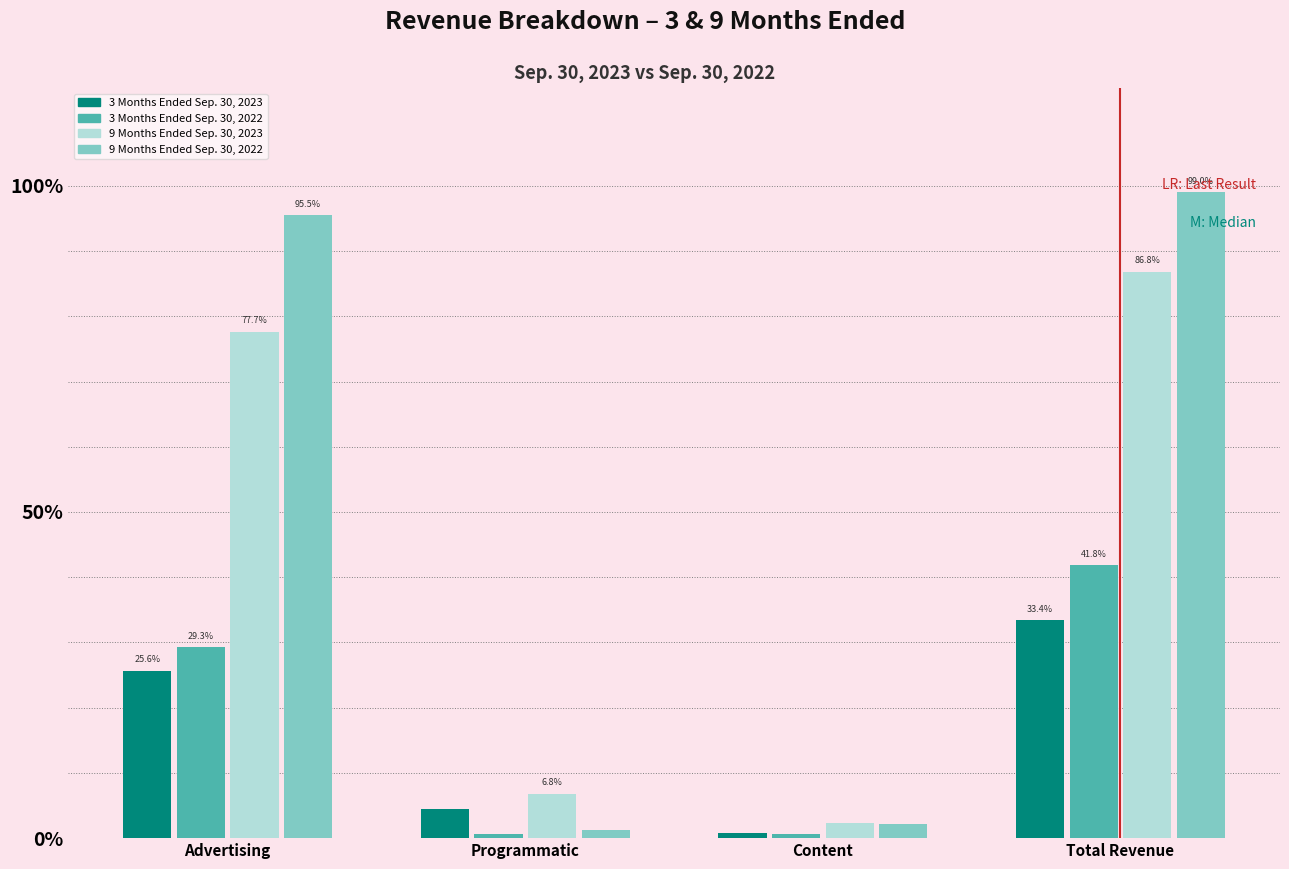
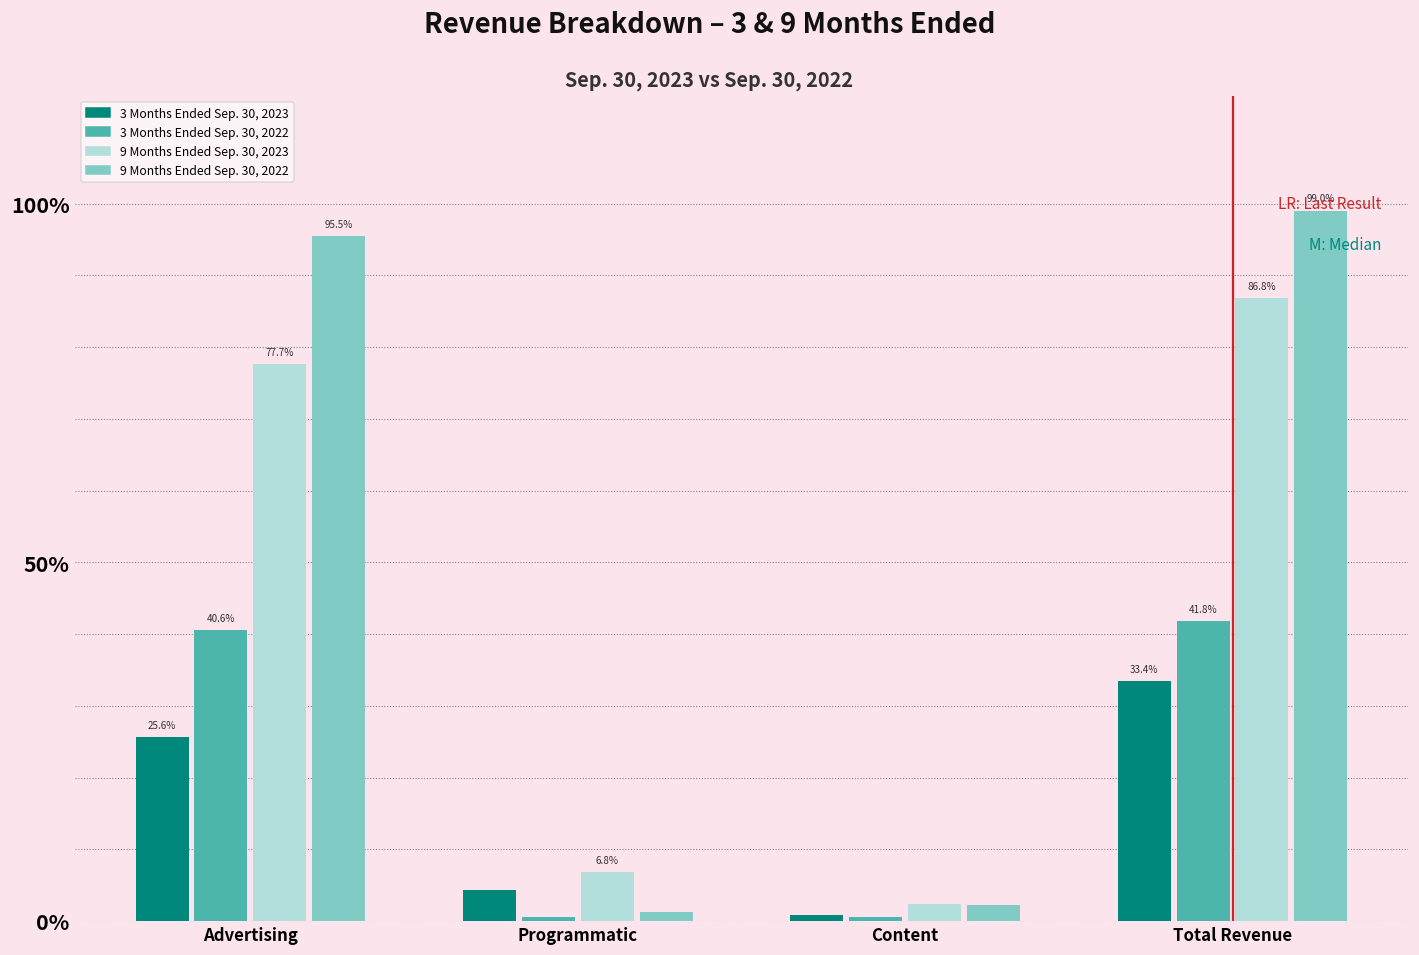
  {
    "3 Months Ended Sep. 30, 2023": {
      "Advertising": "25.6%",
      "Total Revenue": "33.4%"
    },
    "3 Months Ended Sep. 30, 2022": {
-     "Advertising": "29.3%",
+     "Advertising": "40.6%",
      "Total Revenue": "41.8%"
    }
  }
